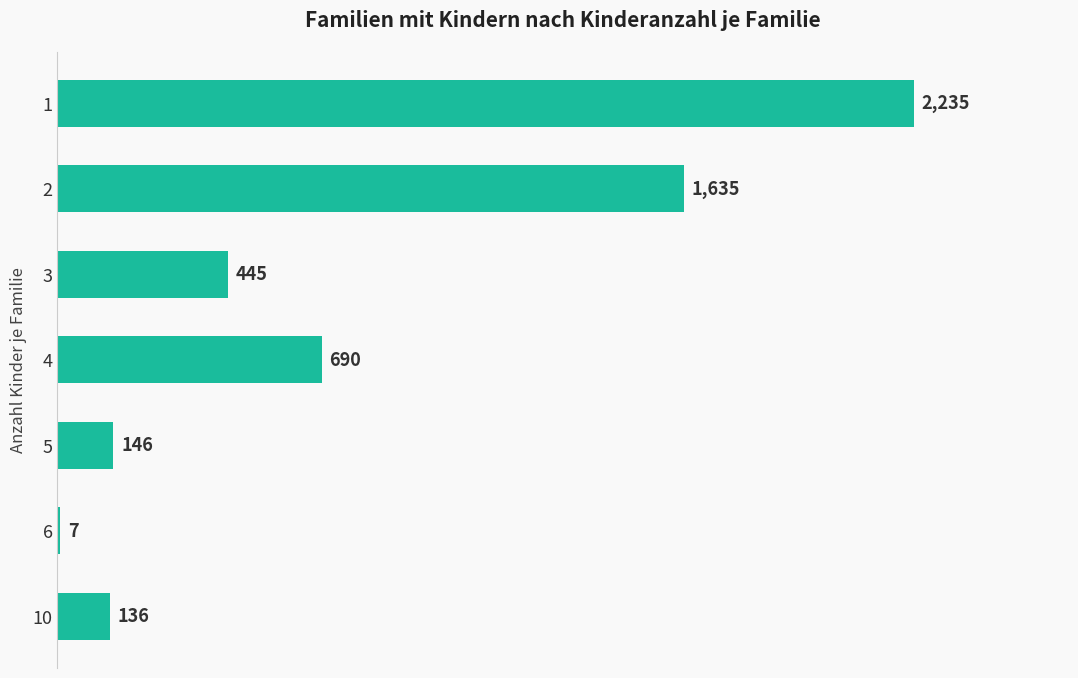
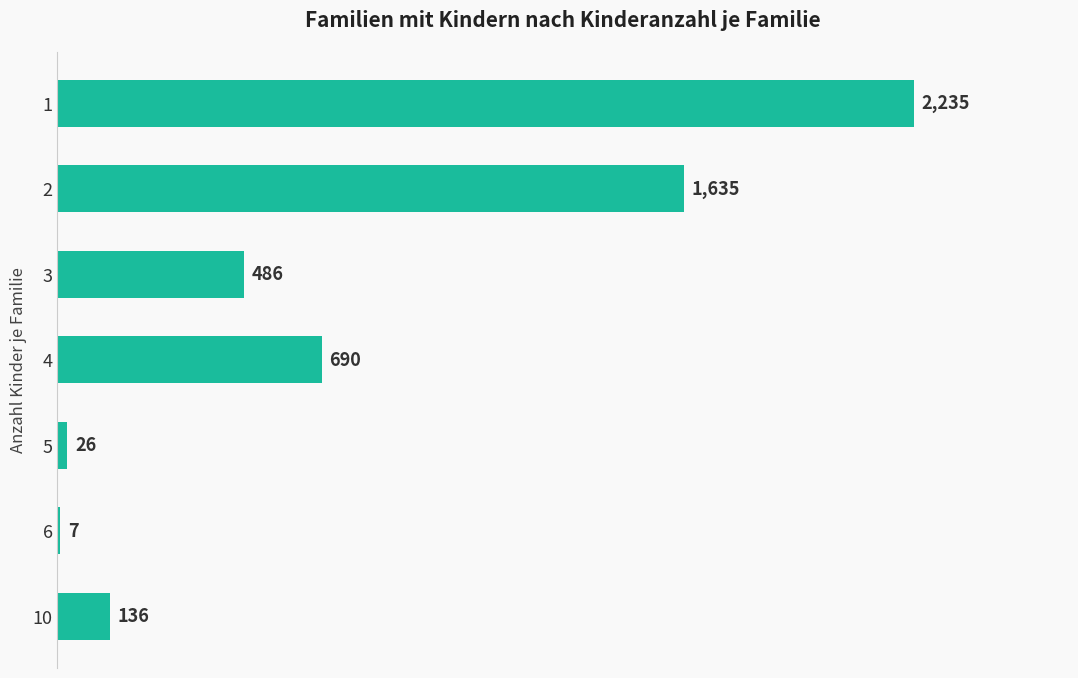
  {
    "1": "2,235",
    "2": "1,635",
-   "3": "445",
+   "3": "486",
    "4": "690",
-   "5": "146",
+   "5": "26",
    "6": "7",
    "10": "136"
  }
